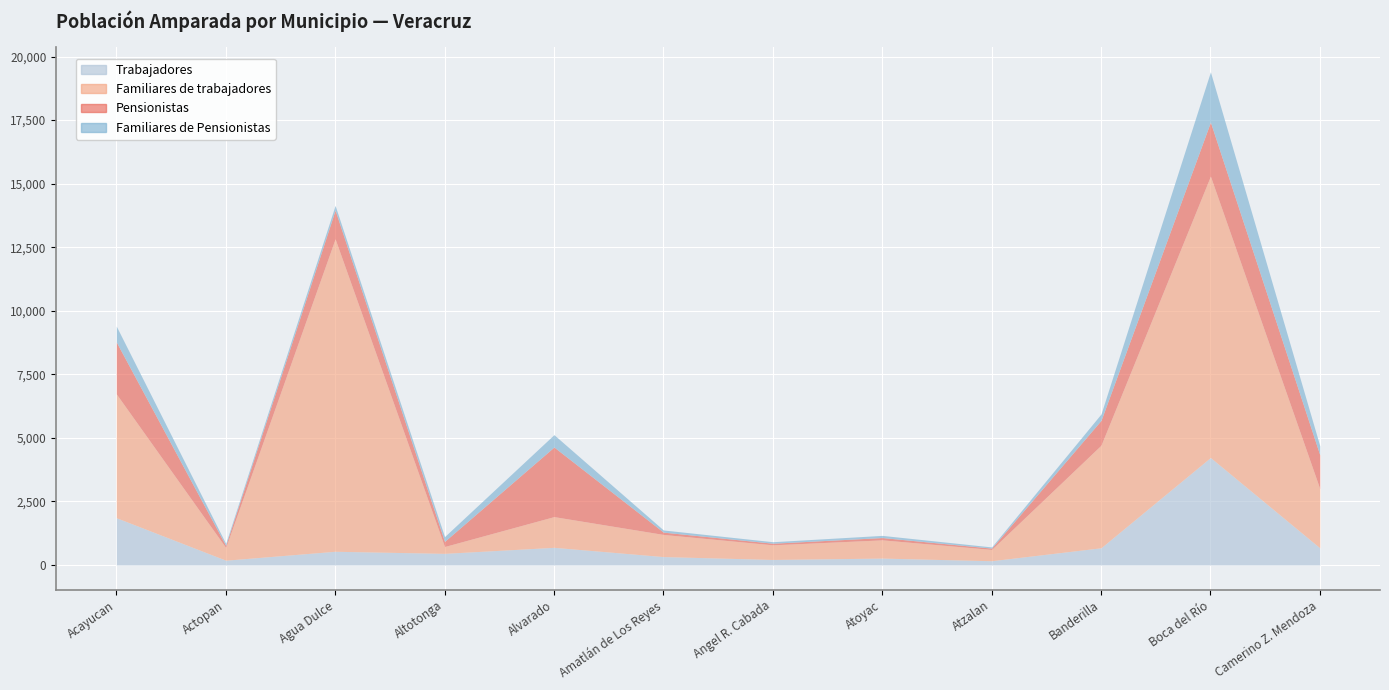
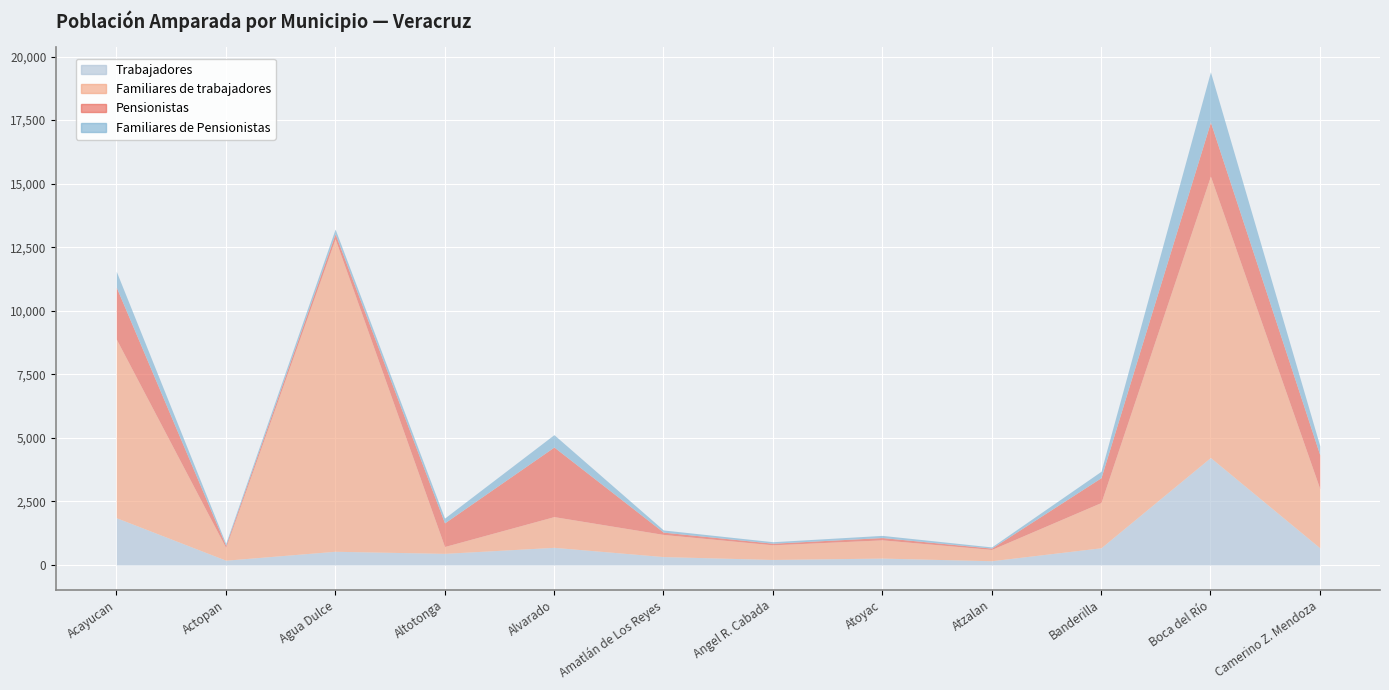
  {
    "Familiares de trabajadores": {
-     "Acayucan": "4,900",
+     "Acayucan": "7,000",
      "Agua Dulce": "12,300",
      "Altotonga": "300",
      "Alvarado": "1,200",
-     "Banderilla": "4,000",
+     "Banderilla": "1,800",
      "Boca del Río": "11,100",
      "Camerino Z. Mendoza": "2,300"
    },
    "Pensionistas": {
      "Acayucan": "2,000",
-     "Agua Dulce": "1,100",
-     "Altotonga": "200",
+     "Agua Dulce": "200",
+     "Altotonga": "900",
      "Alvarado": "2,700",
      "Banderilla": "1,000",
      "Boca del Río": "2,100",
      "Camerino Z. Mendoza": "1,300"
    }
  }
